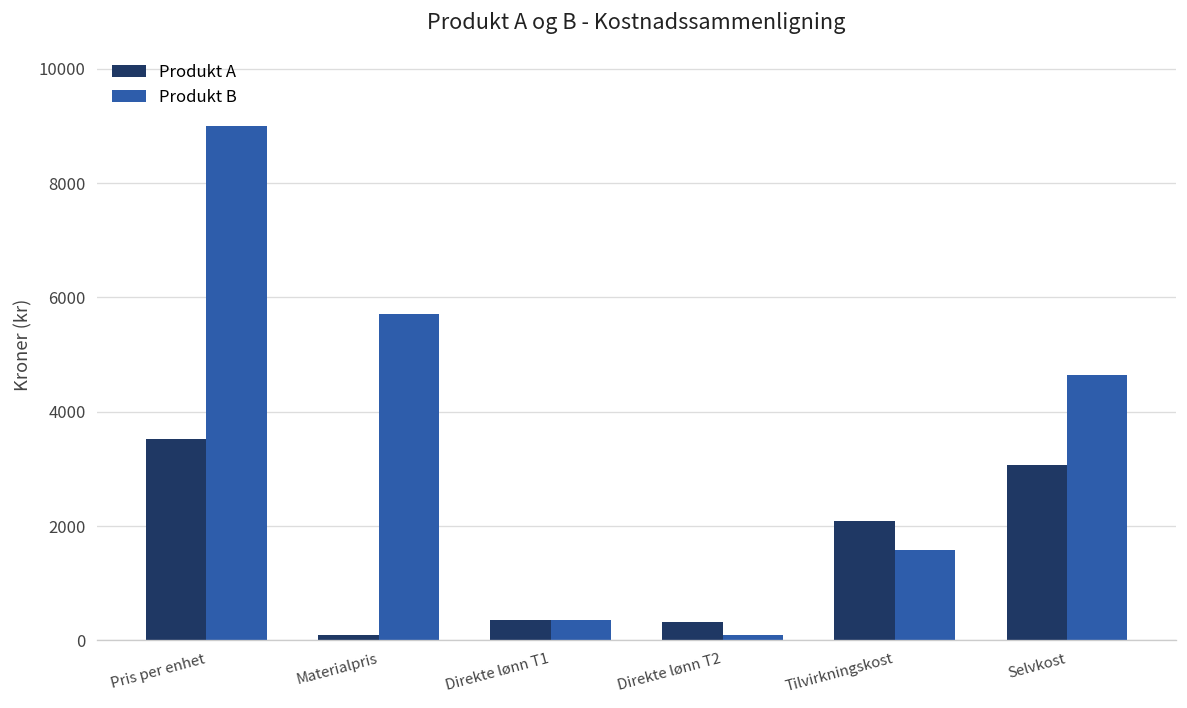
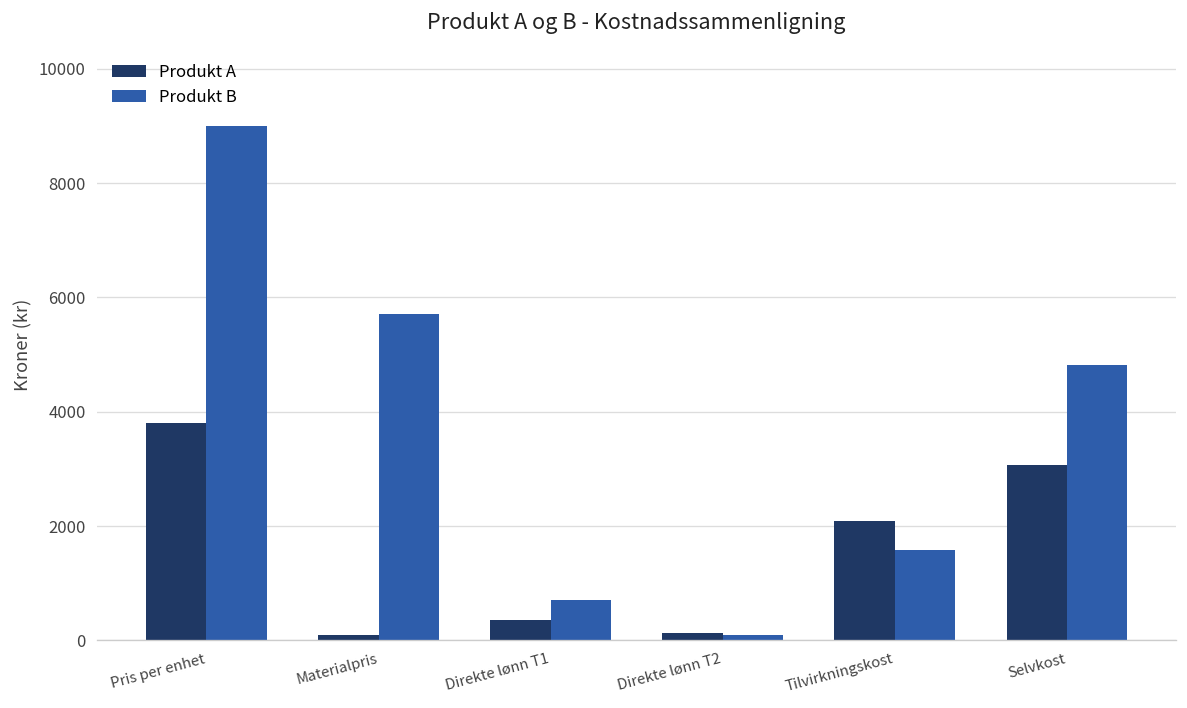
  {
    "Produkt A": {
-     "Pris per enhet": 3500,
+     "Pris per enhet": 3800,
      "Materialpris": 100,
      "Direkte lønn T1": 400,
-     "Direkte lønn T2": 300,
+     "Direkte lønn T2": 100,
      "Tilvirkningskost": 2100,
      "Selvkost": 3100
    },
    "Produkt B": {
      "Pris per enhet": 9000,
      "Materialpris": 5700,
-     "Direkte lønn T1": 400,
+     "Direkte lønn T1": 700,
      "Direkte lønn T2": 100,
      "Tilvirkningskost": 1600,
-     "Selvkost": 4600
+     "Selvkost": 4800
    }
  }
